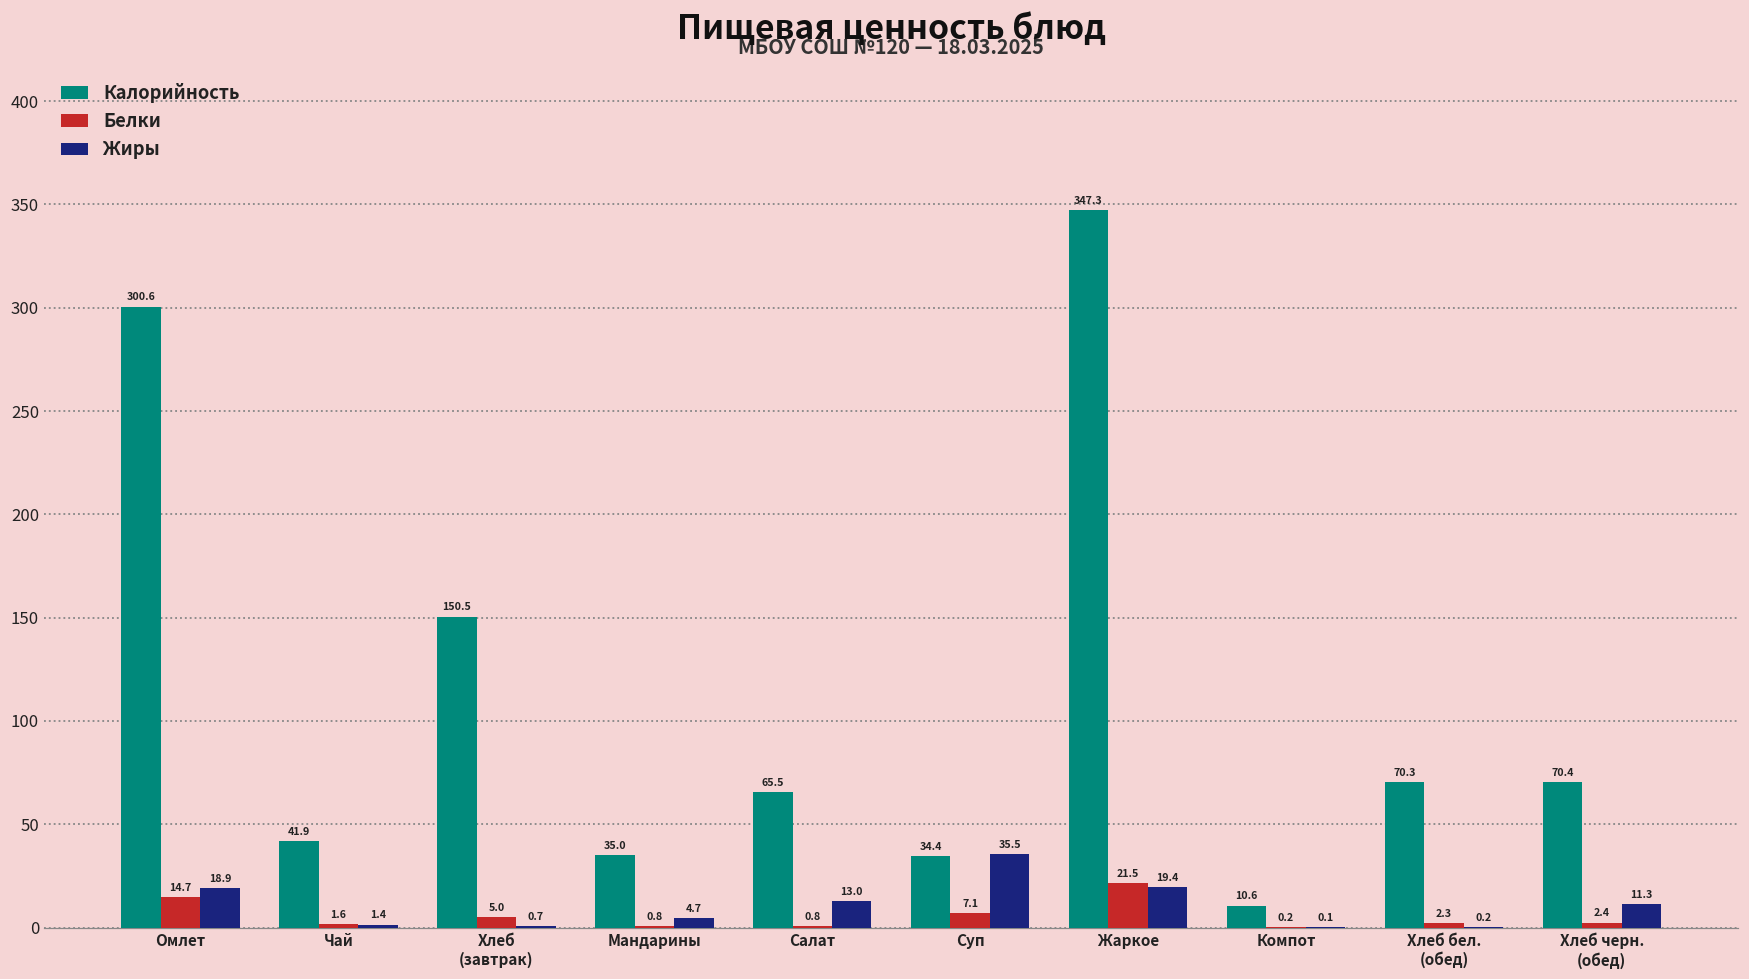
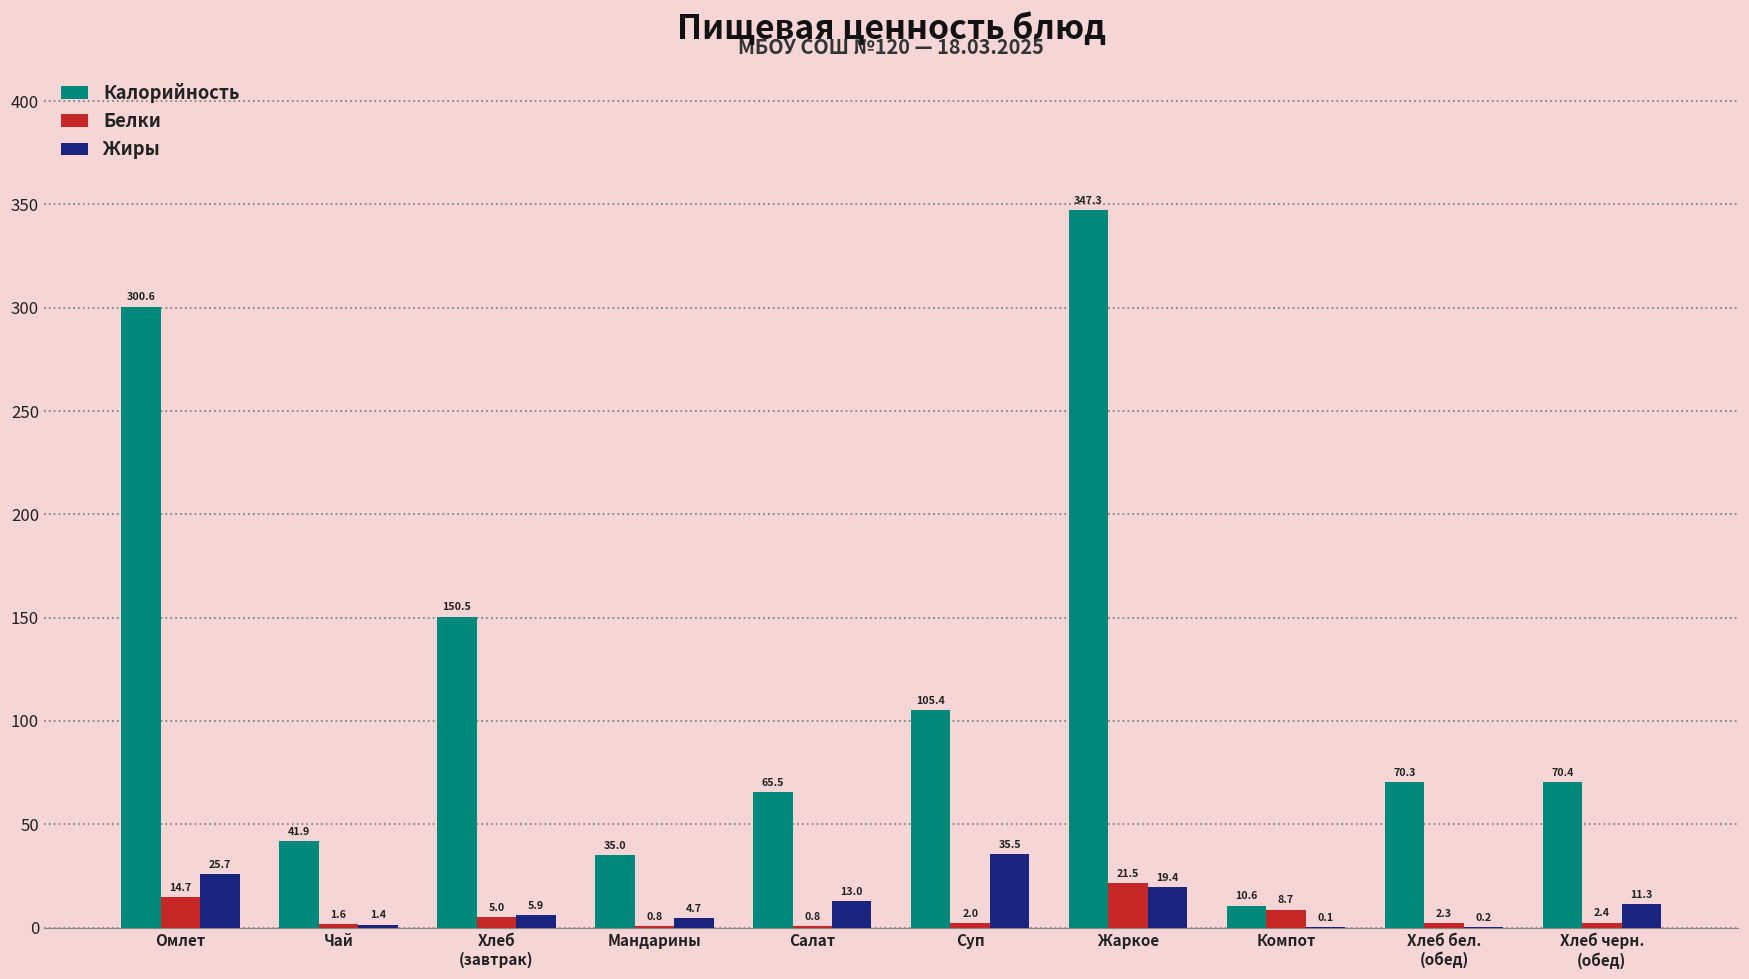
  {
    "Калорийность": {
      "Омлет": 300.6,
      "Чай": 41.9,
      "Хлеб (завтрак)": 150.5,
      "Мандарины": 35.0,
      "Салат": 65.5,
-     "Суп": 34.4,
+     "Суп": 105.4,
      "Жаркое": 347.3,
      "Компот": 10.6,
      "Хлеб бел. (обед)": 70.3,
      "Хлеб черн. (обед)": 70.4
    },
    "Белки": {
      "Омлет": 14.7,
      "Чай": 1.6,
      "Хлеб (завтрак)": 5.0,
      "Мандарины": 0.8,
      "Салат": 0.8,
-     "Суп": 7.1,
+     "Суп": 2.0,
      "Жаркое": 21.5,
-     "Компот": 0.2,
+     "Компот": 8.7,
      "Хлеб бел. (обед)": 2.3,
      "Хлеб черн. (обед)": 2.4
    },
    "Жиры": {
-     "Омлет": 18.9,
+     "Омлет": 25.7,
      "Чай": 1.4,
-     "Хлеб (завтрак)": 0.7,
+     "Хлеб (завтрак)": 5.9,
      "Мандарины": 4.7,
      "Салат": 13.0,
      "Суп": 35.5,
      "Жаркое": 19.4,
      "Компот": 0.1,
      "Хлеб бел. (обед)": 0.2,
      "Хлеб черн. (обед)": 11.3
    }
  }
